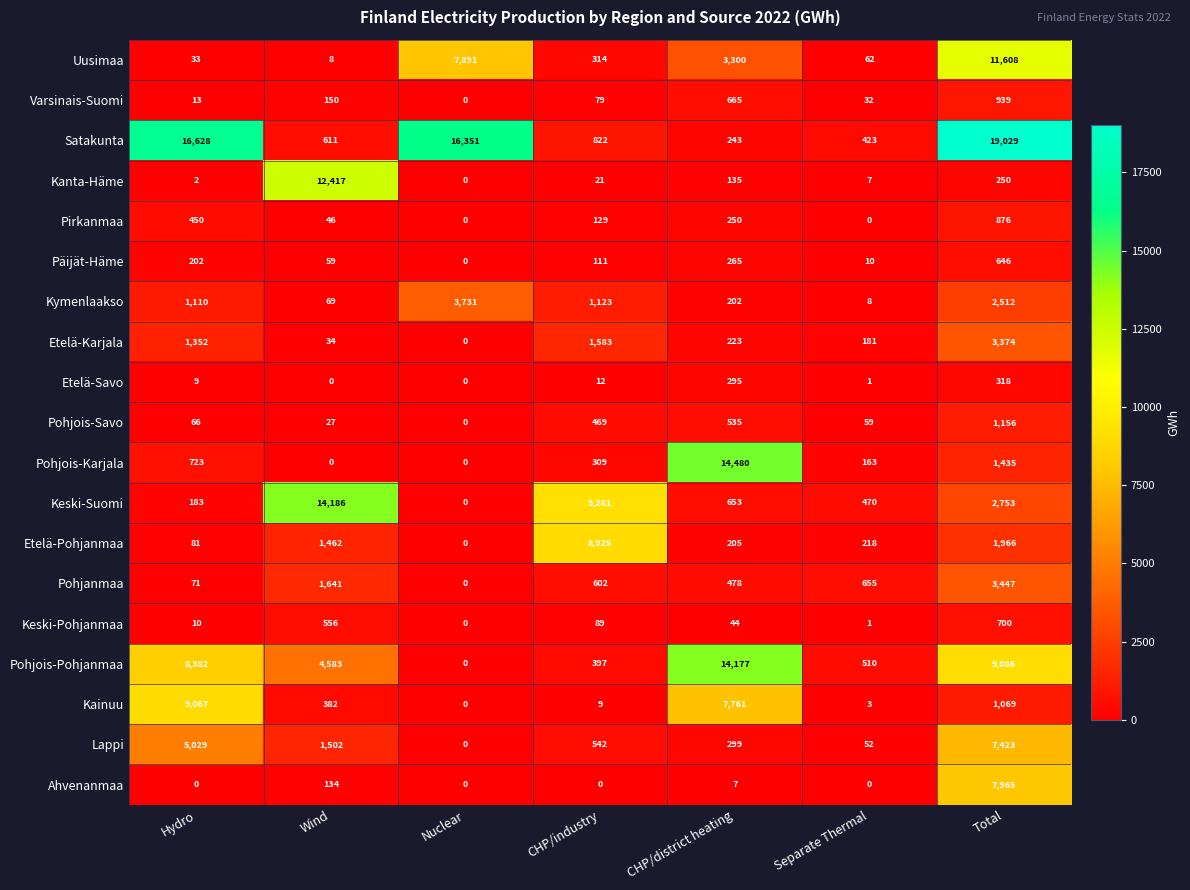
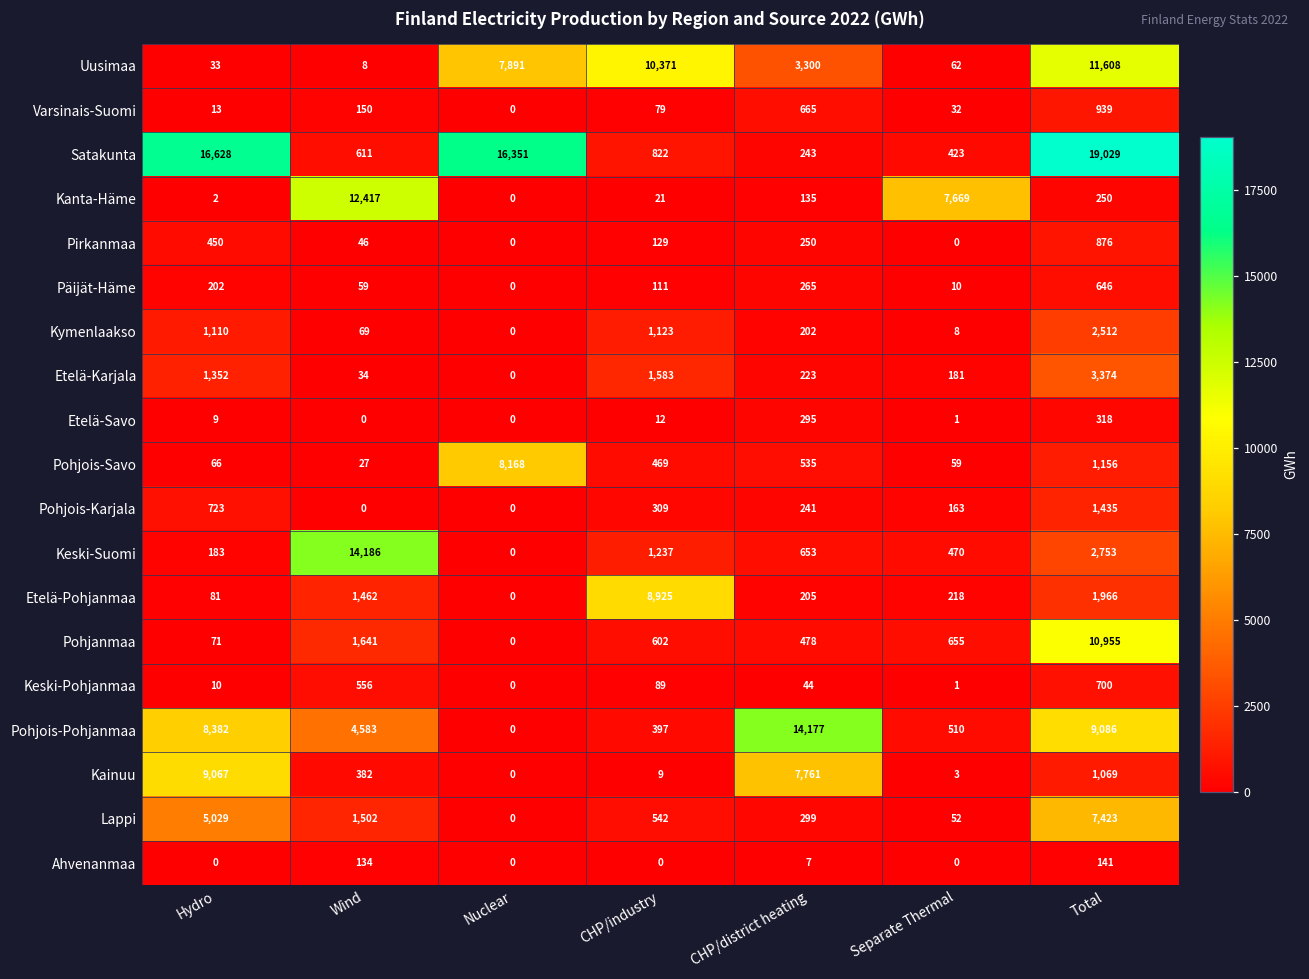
  {
    "Uusimaa": {
      "Hydro": "33",
      "Wind": "8",
      "Nuclear": "7,891",
-     "CHP/industry": "314",
+     "CHP/industry": "10,371",
      "CHP/district heating": "3,300",
      "Separate Thermal": "62",
      "Total": "11,608"
    },
    "Varsinais-Suomi": {
      "Hydro": "13",
      "Wind": "150",
      "Nuclear": "0",
      "CHP/industry": "79",
      "CHP/district heating": "665",
      "Separate Thermal": "32",
      "Total": "939"
    },
    "Satakunta": {
      "Hydro": "16,628",
      "Wind": "611",
      "Nuclear": "16,351",
      "CHP/industry": "822",
      "CHP/district heating": "243",
      "Separate Thermal": "423",
      "Total": "19,029"
    },
    "Kanta-Häme": {
      "Hydro": "2",
      "Wind": "12,417",
      "Nuclear": "0",
      "CHP/industry": "21",
      "CHP/district heating": "135",
-     "Separate Thermal": "7",
+     "Separate Thermal": "7,669",
      "Total": "250"
    },
    "Pirkanmaa": {
      "Hydro": "450",
      "Wind": "46",
      "Nuclear": "0",
      "CHP/industry": "129",
      "CHP/district heating": "250",
      "Separate Thermal": "0",
      "Total": "876"
    },
    "Päijät-Häme": {
      "Hydro": "202",
      "Wind": "59",
      "Nuclear": "0",
      "CHP/industry": "111",
      "CHP/district heating": "265",
      "Separate Thermal": "10",
      "Total": "646"
    },
    "Kymenlaakso": {
      "Hydro": "1,110",
      "Wind": "69",
-     "Nuclear": "3,731",
+     "Nuclear": "0",
      "CHP/industry": "1,123",
      "CHP/district heating": "202",
      "Separate Thermal": "8",
      "Total": "2,512"
    },
    "Etelä-Karjala": {
      "Hydro": "1,352",
      "Wind": "34",
      "Nuclear": "0",
      "CHP/industry": "1,583",
      "CHP/district heating": "223",
      "Separate Thermal": "181",
      "Total": "3,374"
    },
    "Etelä-Savo": {
      "Hydro": "9",
      "Wind": "0",
      "Nuclear": "0",
      "CHP/industry": "12",
      "CHP/district heating": "295",
      "Separate Thermal": "1",
      "Total": "318"
    },
    "Pohjois-Savo": {
      "Hydro": "66",
      "Wind": "27",
-     "Nuclear": "0",
+     "Nuclear": "8,168",
      "CHP/industry": "469",
      "CHP/district heating": "535",
      "Separate Thermal": "59",
      "Total": "1,156"
    },
    "Pohjois-Karjala": {
      "Hydro": "723",
      "Wind": "0",
      "Nuclear": "0",
      "CHP/industry": "309",
-     "CHP/district heating": "14,480",
+     "CHP/district heating": "241",
      "Separate Thermal": "163",
      "Total": "1,435"
    },
    "Keski-Suomi": {
      "Hydro": "183",
      "Wind": "14,186",
      "Nuclear": "0",
-     "CHP/industry": "9,281",
+     "CHP/industry": "1,237",
      "CHP/district heating": "653",
      "Separate Thermal": "470",
      "Total": "2,753"
    },
    "Etelä-Pohjanmaa": {
      "Hydro": "81",
      "Wind": "1,462",
      "Nuclear": "0",
      "CHP/industry": "8,925",
      "CHP/district heating": "205",
      "Separate Thermal": "218",
      "Total": "1,966"
    },
    "Pohjanmaa": {
      "Hydro": "71",
      "Wind": "1,641",
      "Nuclear": "0",
      "CHP/industry": "602",
      "CHP/district heating": "478",
      "Separate Thermal": "655",
-     "Total": "3,447"
+     "Total": "10,955"
    },
    "Keski-Pohjanmaa": {
      "Hydro": "10",
      "Wind": "556",
      "Nuclear": "0",
      "CHP/industry": "89",
      "CHP/district heating": "44",
      "Separate Thermal": "1",
      "Total": "700"
    },
    "Pohjois-Pohjanmaa": {
      "Hydro": "8,382",
      "Wind": "4,583",
      "Nuclear": "0",
      "CHP/industry": "397",
      "CHP/district heating": "14,177",
      "Separate Thermal": "510",
      "Total": "9,086"
    },
    "Kainuu": {
      "Hydro": "9,067",
      "Wind": "382",
      "Nuclear": "0",
      "CHP/industry": "9",
      "CHP/district heating": "7,761",
      "Separate Thermal": "3",
      "Total": "1,069"
    },
    "Lappi": {
      "Hydro": "5,029",
      "Wind": "1,502",
      "Nuclear": "0",
      "CHP/industry": "542",
      "CHP/district heating": "299",
      "Separate Thermal": "52",
      "Total": "7,423"
    },
    "Ahvenanmaa": {
      "Hydro": "0",
      "Wind": "134",
      "Nuclear": "0",
      "CHP/industry": "0",
      "CHP/district heating": "7",
      "Separate Thermal": "0",
-     "Total": "7,965"
+     "Total": "141"
    }
  }
